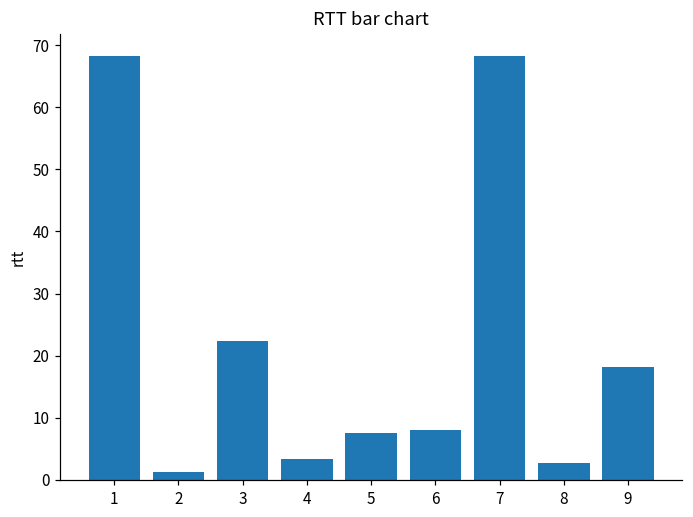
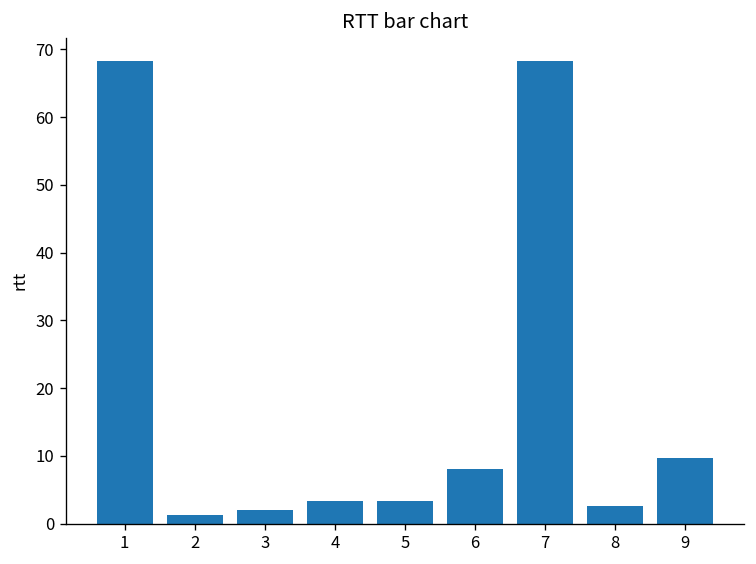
  {
    "1": 68,
    "2": 1,
-   "3": 22,
+   "3": 2,
    "4": 3,
-   "5": 8,
+   "5": 3,
    "6": 8,
    "7": 68,
    "8": 3,
-   "9": 18
+   "9": 10
  }
